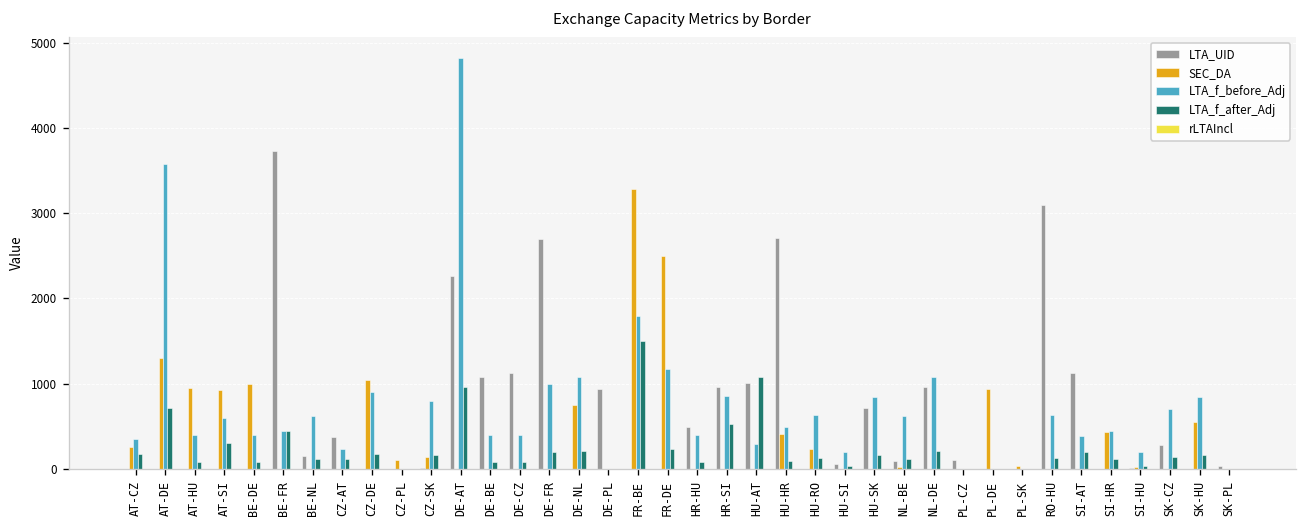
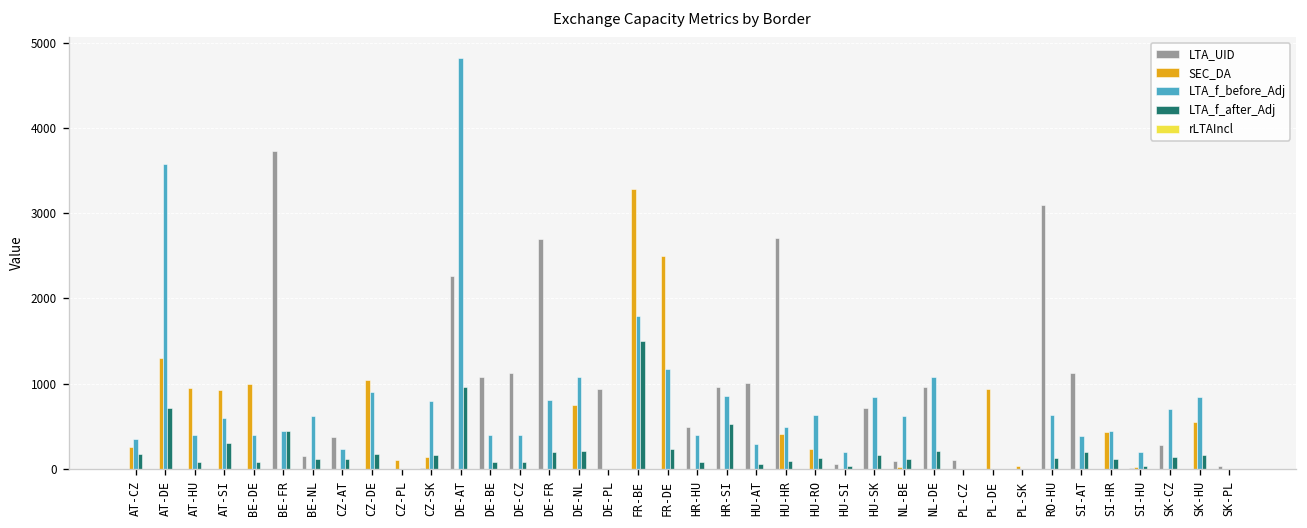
  {
    "LTA_UID": {
      "AT-CZ": 0,
      "AT-DE": 0,
      "AT-HU": 0,
      "AT-SI": 0,
      "BE-DE": 0,
      "BE-FR": 3700,
      "BE-NL": 200,
      "CZ-AT": 400,
      "CZ-DE": 0,
      "CZ-PL": 0,
      "DE-AT": 2300,
      "DE-BE": 1100,
      "DE-CZ": 1100,
      "DE-FR": 2700,
      "DE-NL": 0,
      "DE-PL": 900,
      "FR-BE": 0,
      "FR-DE": 0,
      "HR-HU": 500,
      "HR-SI": 1000,
      "HU-AT": 1000,
      "HU-HR": 2700,
      "HU-RO": 0,
      "HU-SI": 100,
      "HU-SK": 700,
      "NL-BE": 100,
      "NL-DE": 1000,
      "PL-CZ": 100,
      "PL-DE": 0,
      "PL-SK": 0,
      "RO-HU": 3100,
      "SI-AT": 1100,
      "SI-HR": 0,
      "SK-CZ": 300,
      "SK-HU": 0,
      "SK-PL": 0
    },
    "SEC_DA": {
      "AT-CZ": 300,
      "AT-DE": 1300,
      "AT-HU": 1000,
      "AT-SI": 900,
      "BE-DE": 1000,
      "BE-FR": 0,
      "BE-NL": 0,
      "CZ-AT": 0,
      "CZ-DE": 1000,
      "CZ-PL": 100,
      "CZ-SK": 100,
      "DE-AT": 0,
      "DE-BE": 0,
      "DE-CZ": 0,
      "DE-FR": 0,
      "DE-NL": 800,
      "DE-PL": 0,
      "FR-BE": 3300,
      "FR-DE": 2500,
      "HR-HU": 0,
      "HR-SI": 0,
      "HU-AT": 0,
      "HU-HR": 400,
      "HU-RO": 200,
      "HU-SI": 0,
      "HU-SK": 0,
      "NL-DE": 0,
      "PL-CZ": 0,
      "PL-DE": 900,
      "PL-SK": 0,
      "RO-HU": 0,
      "SI-AT": 0,
      "SI-HR": 400,
      "SK-CZ": 0,
      "SK-HU": 600,
      "SK-PL": 0
    },
    "LTA_f_before_Adj": {
      "AT-CZ": 400,
      "AT-DE": 3600,
      "AT-HU": 400,
      "AT-SI": 600,
      "BE-DE": 400,
      "BE-FR": 500,
      "BE-NL": 600,
      "CZ-AT": 200,
      "CZ-DE": 900,
      "CZ-PL": 0,
      "CZ-SK": 800,
      "DE-AT": 4800,
      "DE-BE": 400,
      "DE-CZ": 400,
-     "DE-FR": 1000,
+     "DE-FR": 800,
      "DE-NL": 1100,
      "DE-PL": 0,
      "FR-BE": 1800,
      "FR-DE": 1200,
      "HR-HU": 400,
      "HR-SI": 900,
      "HU-AT": 300,
      "HU-HR": 500,
      "HU-RO": 600,
      "HU-SI": 200,
      "HU-SK": 900,
      "NL-BE": 600,
      "NL-DE": 1100,
      "PL-CZ": 0,
      "PL-DE": 0,
      "PL-SK": 0,
      "RO-HU": 600,
      "SI-AT": 400,
      "SI-HR": 400,
      "SI-HU": 200,
      "SK-CZ": 700,
      "SK-HU": 900,
      "SK-PL": 0
    },
    "LTA_f_after_Adj": {
      "AT-CZ": 200,
      "AT-DE": 700,
      "AT-HU": 100,
      "AT-SI": 300,
      "BE-DE": 100,
      "BE-FR": 500,
      "BE-NL": 100,
      "CZ-AT": 100,
      "CZ-DE": 200,
      "CZ-SK": 200,
      "DE-AT": 1000,
      "DE-BE": 100,
      "DE-CZ": 100,
      "DE-FR": 200,
      "DE-NL": 200,
      "FR-BE": 1500,
      "FR-DE": 200,
      "HR-HU": 100,
      "HR-SI": 500,
-     "HU-AT": 1100,
+     "HU-AT": 100,
      "HU-HR": 100,
      "HU-RO": 100,
      "HU-SI": 0,
      "HU-SK": 200,
      "NL-BE": 100,
      "NL-DE": 200,
      "RO-HU": 100,
      "SI-AT": 200,
      "SI-HR": 100,
      "SI-HU": 0,
      "SK-CZ": 100,
      "SK-HU": 200
    }
  }
